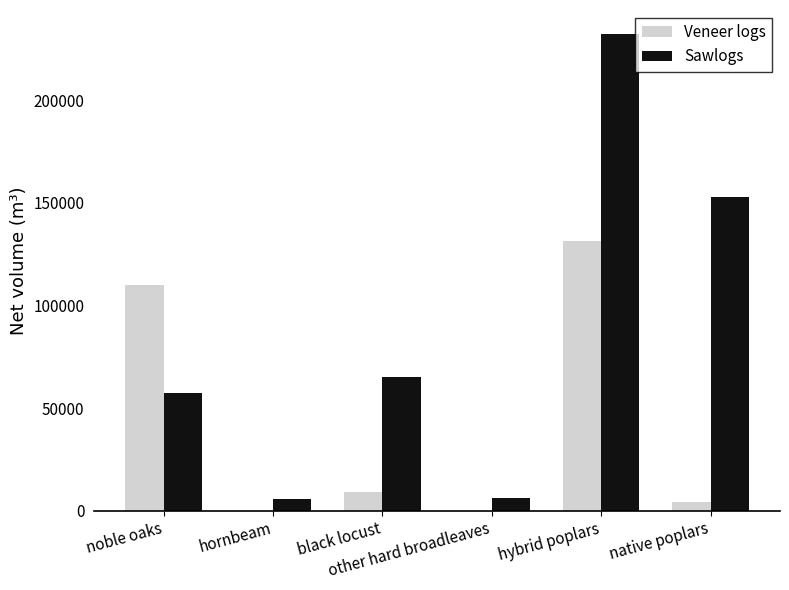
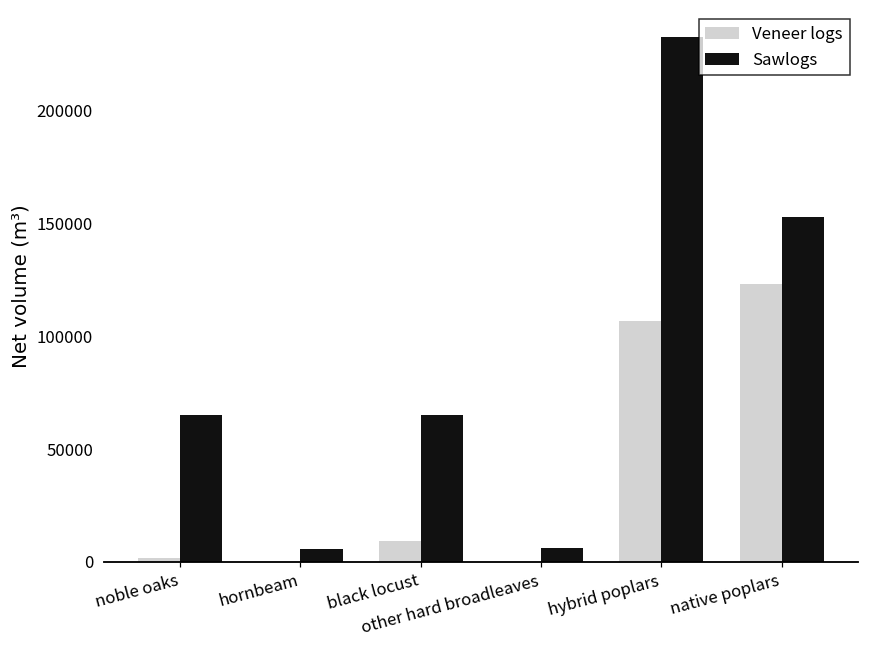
  {
    "Veneer logs": {
-     "noble oaks": 110000,
+     "noble oaks": 2000,
      "hornbeam": 0,
      "black locust": 9000,
      "other hard broadleaves": 0,
-     "hybrid poplars": 132000,
-     "native poplars": 4000
+     "hybrid poplars": 107000,
+     "native poplars": 123000
    },
    "Sawlogs": {
-     "noble oaks": 57000,
+     "noble oaks": 65000,
      "hornbeam": 6000,
      "black locust": 65000,
      "other hard broadleaves": 6000,
      "hybrid poplars": 232000,
      "native poplars": 153000
    }
  }
